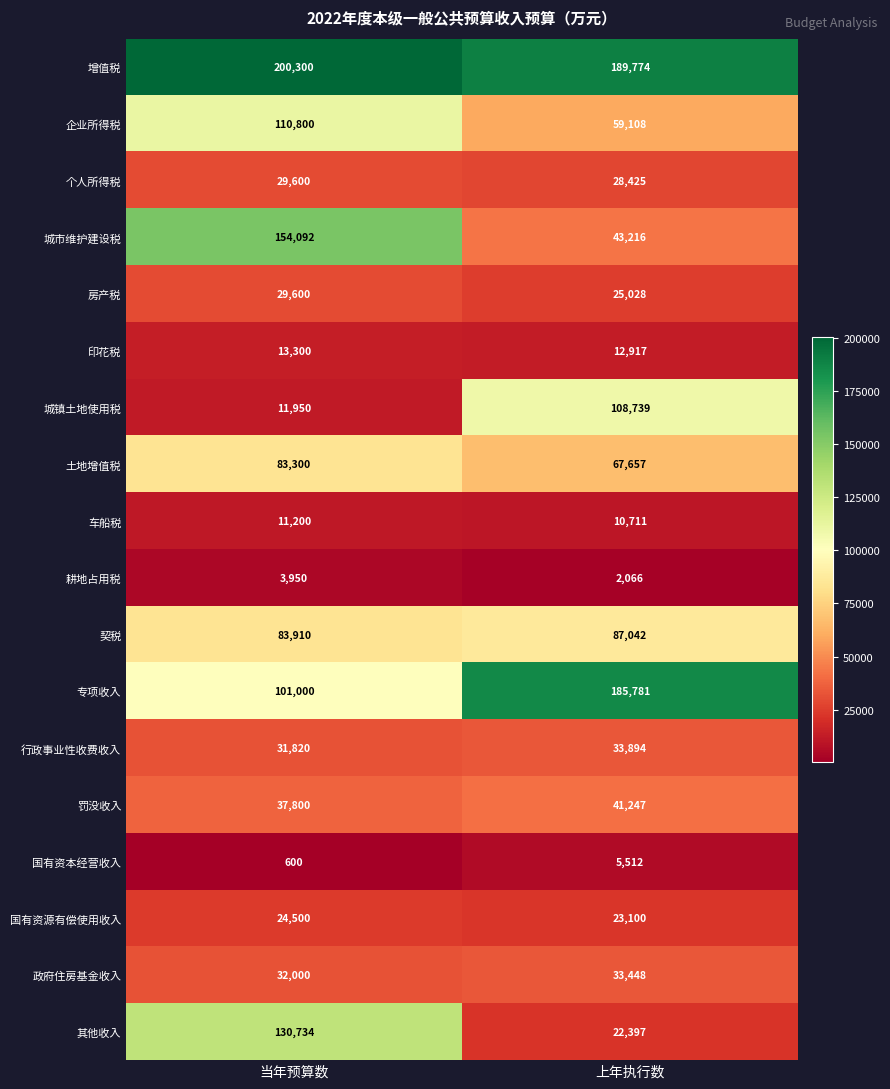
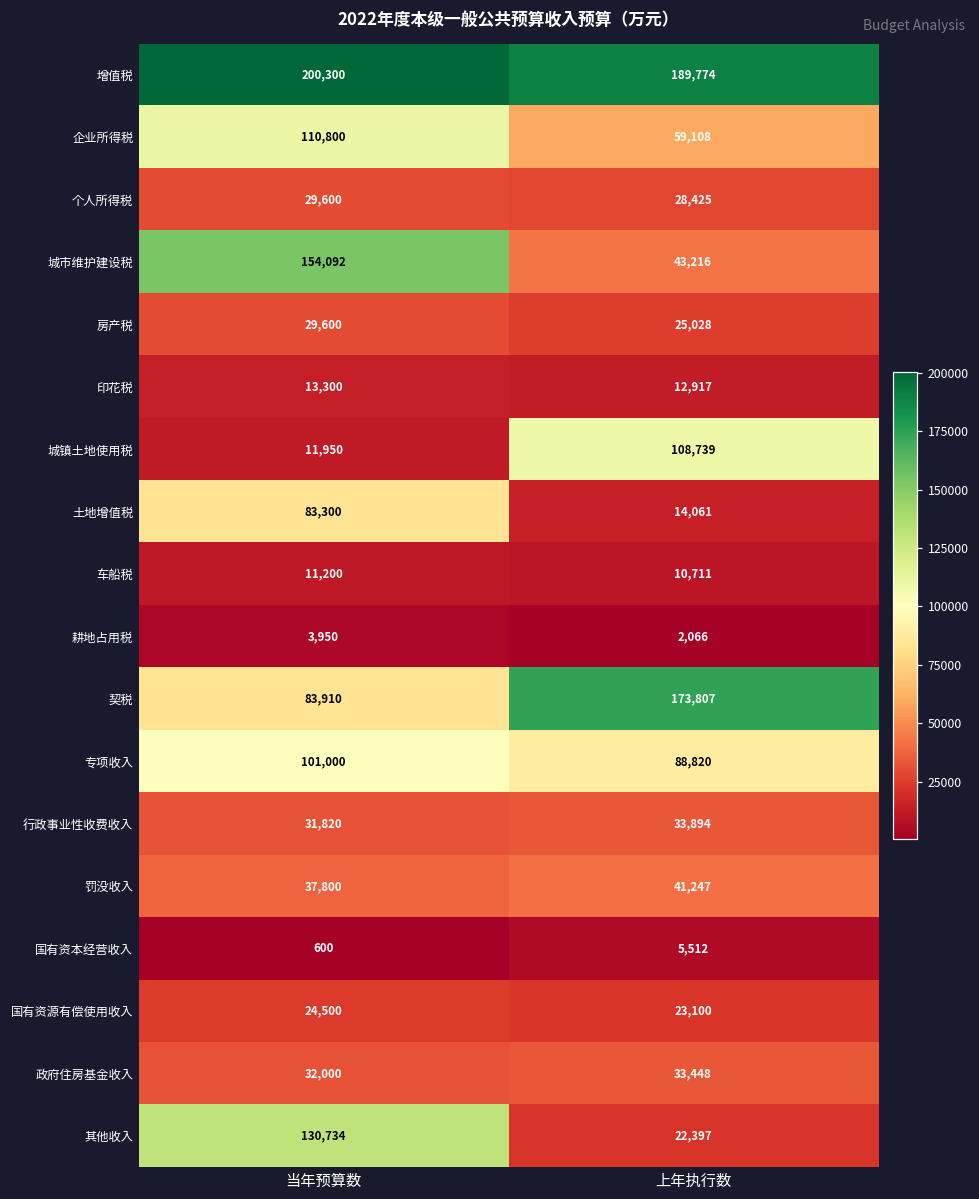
  {
    "增值税": {
      "当年预算数": "200,300",
      "上年执行数": "189,774"
    },
    "企业所得税": {
      "当年预算数": "110,800",
      "上年执行数": "59,108"
    },
    "个人所得税": {
      "当年预算数": "29,600",
      "上年执行数": "28,425"
    },
    "城市维护建设税": {
      "当年预算数": "154,092",
      "上年执行数": "43,216"
    },
    "房产税": {
      "当年预算数": "29,600",
      "上年执行数": "25,028"
    },
    "印花税": {
      "当年预算数": "13,300",
      "上年执行数": "12,917"
    },
    "城镇土地使用税": {
      "当年预算数": "11,950",
      "上年执行数": "108,739"
    },
    "土地增值税": {
      "当年预算数": "83,300",
-     "上年执行数": "67,657"
+     "上年执行数": "14,061"
    },
    "车船税": {
      "当年预算数": "11,200",
      "上年执行数": "10,711"
    },
    "耕地占用税": {
      "当年预算数": "3,950",
      "上年执行数": "2,066"
    },
    "契税": {
      "当年预算数": "83,910",
-     "上年执行数": "87,042"
+     "上年执行数": "173,807"
    },
    "专项收入": {
      "当年预算数": "101,000",
-     "上年执行数": "185,781"
+     "上年执行数": "88,820"
    },
    "行政事业性收费收入": {
      "当年预算数": "31,820",
      "上年执行数": "33,894"
    },
    "罚没收入": {
      "当年预算数": "37,800",
      "上年执行数": "41,247"
    },
    "国有资本经营收入": {
      "当年预算数": "600",
      "上年执行数": "5,512"
    },
    "国有资源有偿使用收入": {
      "当年预算数": "24,500",
      "上年执行数": "23,100"
    },
    "政府住房基金收入": {
      "当年预算数": "32,000",
      "上年执行数": "33,448"
    },
    "其他收入": {
      "当年预算数": "130,734",
      "上年执行数": "22,397"
    }
  }
